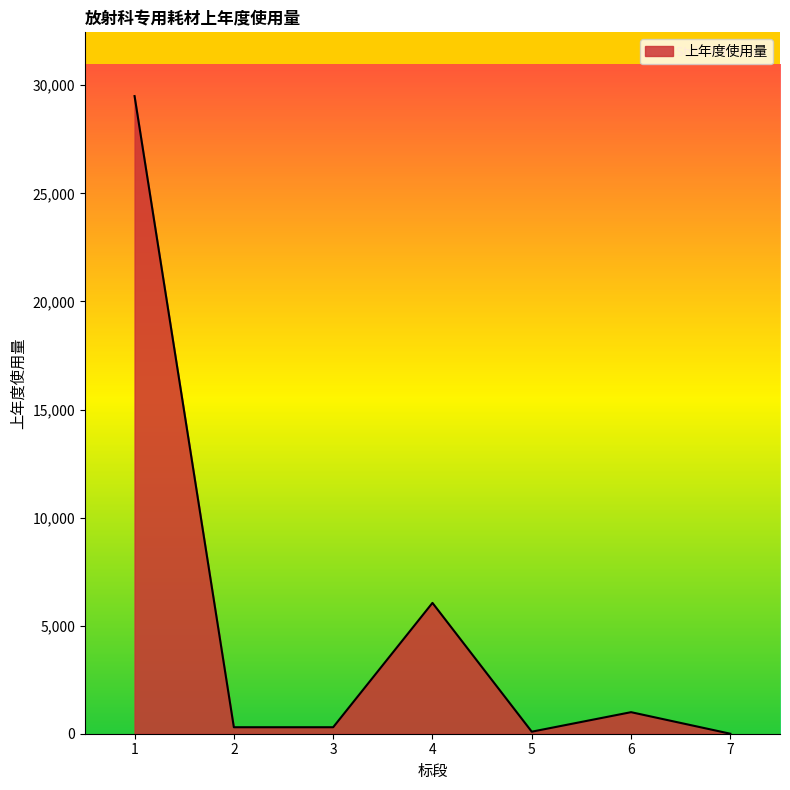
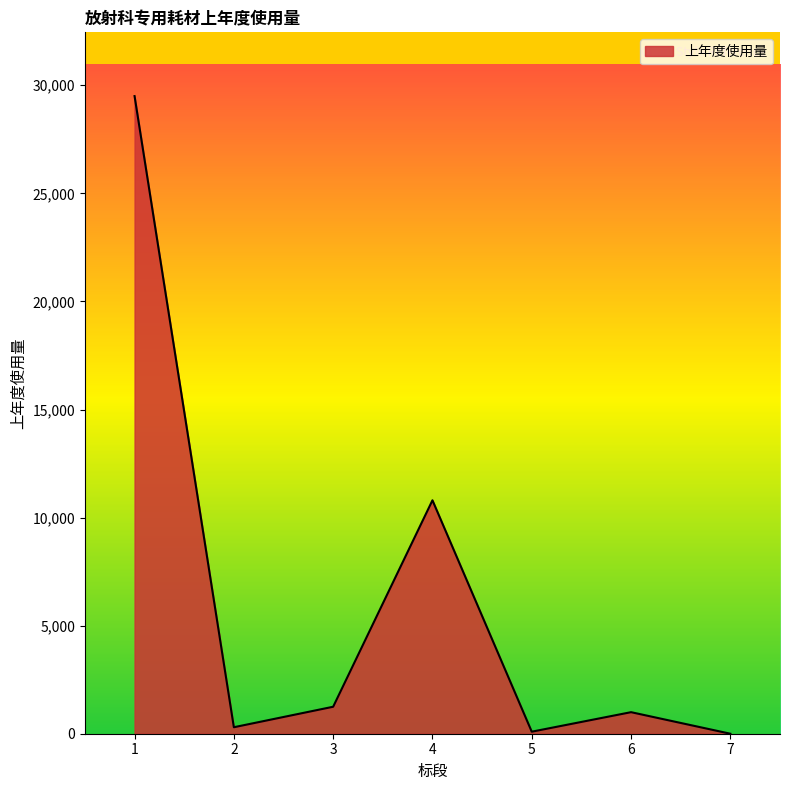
  {
    "1": "29,500",
    "2": "300",
-   "3": "300",
-   "4": "6,100",
+   "3": "1,200",
+   "4": "10,800",
    "5": "100",
    "6": "1,000",
    "7": "0"
  }
